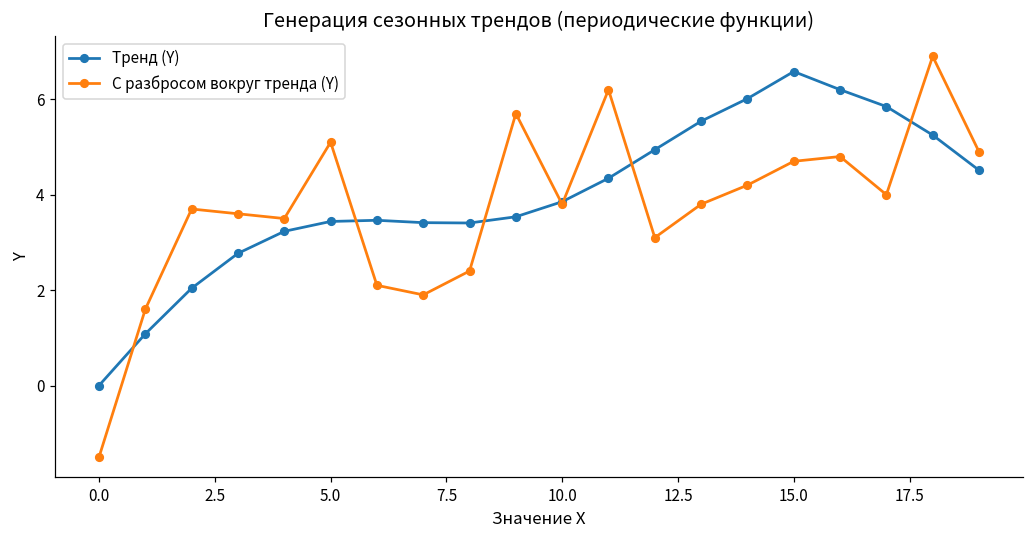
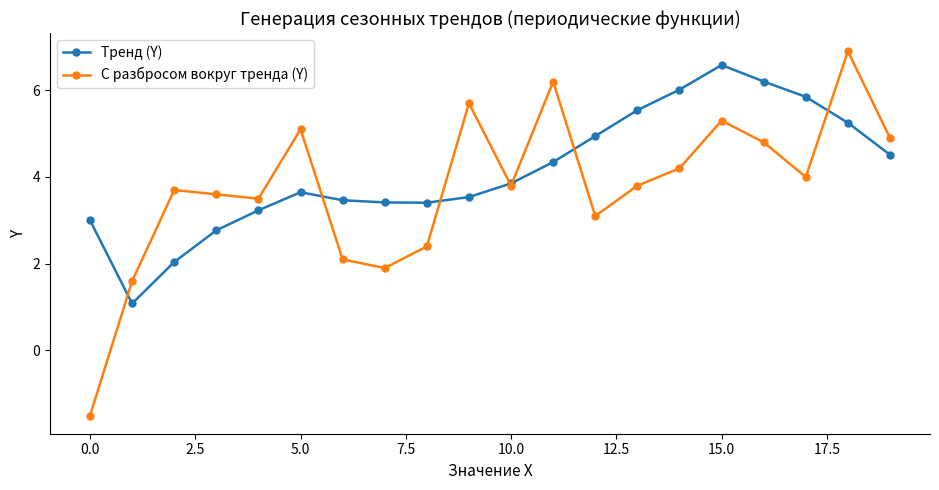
  {
    "Тренд (Y)": {
-     "0.0": 0,
-     "5.0": 3.4,
+     "0.0": 3,
+     "5.0": 3.6,
      "15.0": 6.6
    },
    "С разбросом вокруг тренда (Y)": {
      "0.0": -1.5,
      "5.0": 5.1,
-     "15.0": 4.7
+     "15.0": 5.3
    }
  }
